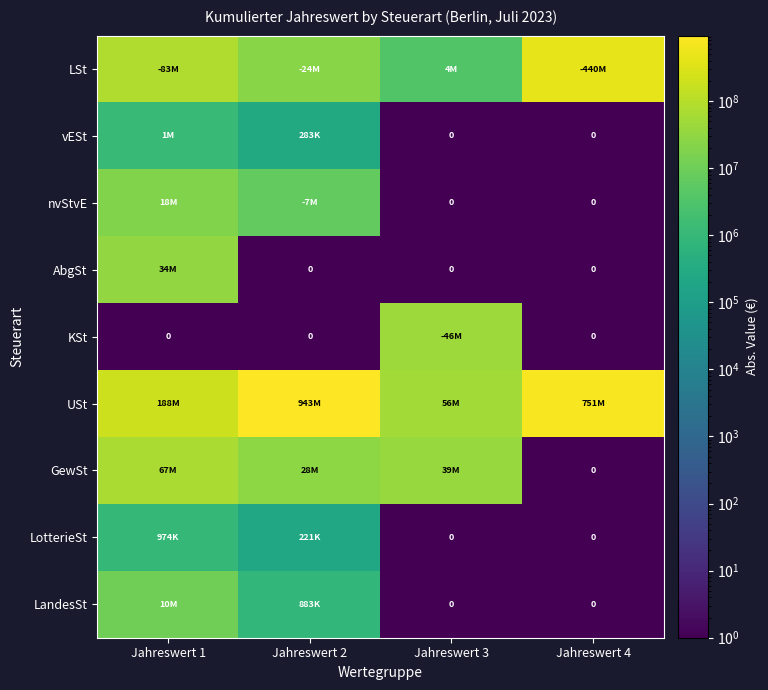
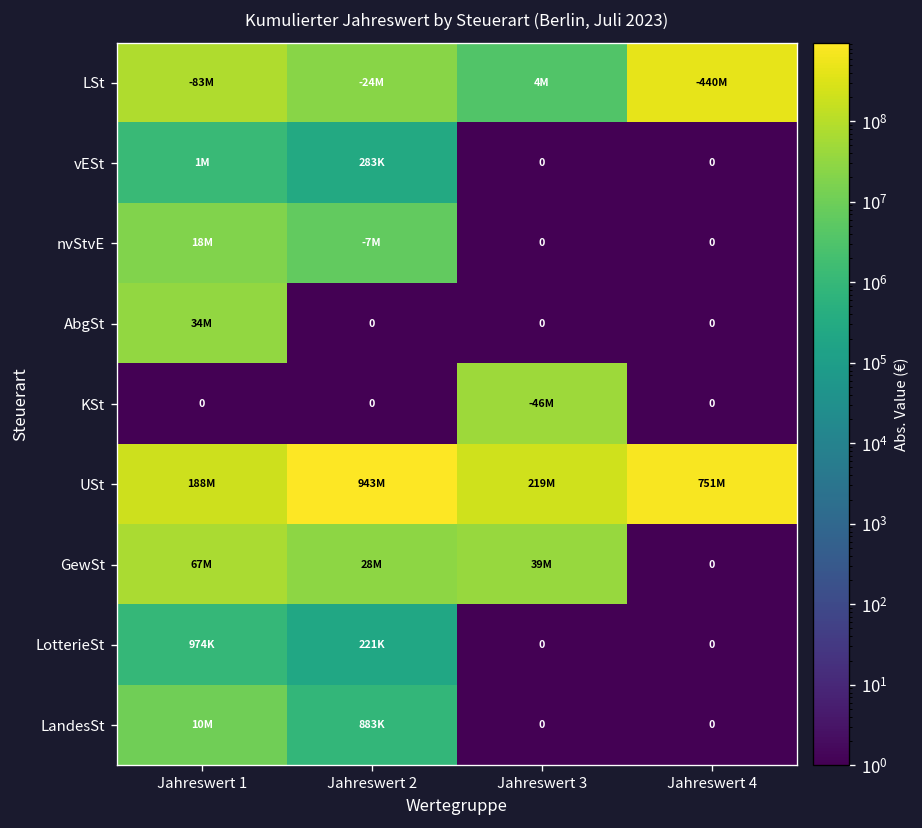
  {
    "LSt": {
      "Jahreswert 1": "-83M",
      "Jahreswert 2": "-24M",
      "Jahreswert 3": "4M",
      "Jahreswert 4": "-440M"
    },
    "vESt": {
      "Jahreswert 1": "1M",
      "Jahreswert 2": "283K",
      "Jahreswert 3": "0",
      "Jahreswert 4": "0"
    },
    "nvStvE": {
      "Jahreswert 1": "18M",
      "Jahreswert 2": "-7M",
      "Jahreswert 3": "0",
      "Jahreswert 4": "0"
    },
    "AbgSt": {
      "Jahreswert 1": "34M",
      "Jahreswert 2": "0",
      "Jahreswert 3": "0",
      "Jahreswert 4": "0"
    },
    "KSt": {
      "Jahreswert 1": "0",
      "Jahreswert 2": "0",
      "Jahreswert 3": "-46M",
      "Jahreswert 4": "0"
    },
    "USt": {
      "Jahreswert 1": "188M",
      "Jahreswert 2": "943M",
-     "Jahreswert 3": "56M",
+     "Jahreswert 3": "219M",
      "Jahreswert 4": "751M"
    },
    "GewSt": {
      "Jahreswert 1": "67M",
      "Jahreswert 2": "28M",
      "Jahreswert 3": "39M",
      "Jahreswert 4": "0"
    },
    "LotterieSt": {
      "Jahreswert 1": "974K",
      "Jahreswert 2": "221K",
      "Jahreswert 3": "0",
      "Jahreswert 4": "0"
    },
    "LandesSt": {
      "Jahreswert 1": "10M",
      "Jahreswert 2": "883K",
      "Jahreswert 3": "0",
      "Jahreswert 4": "0"
    }
  }
